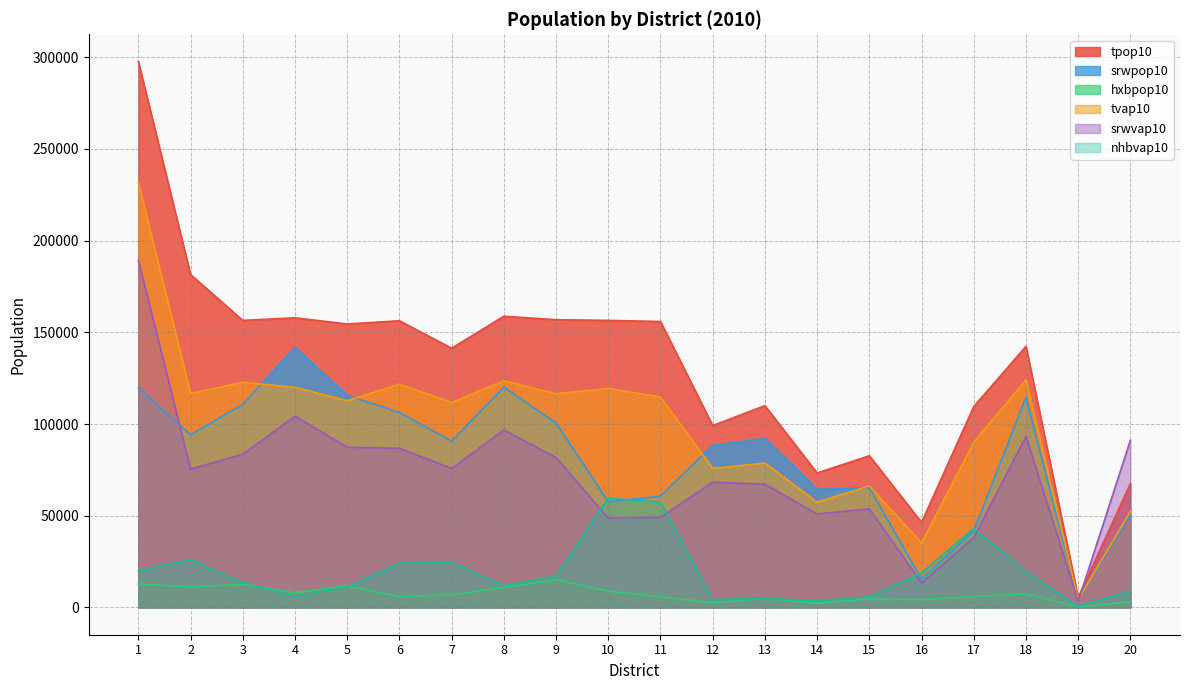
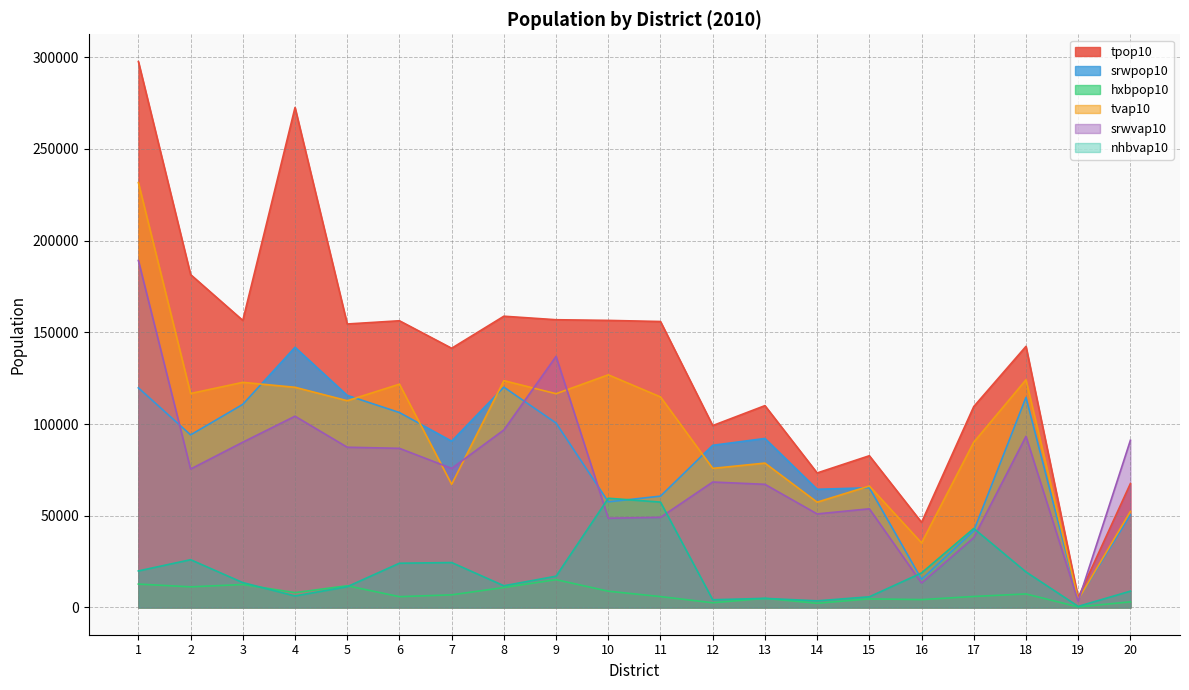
  {
    "tpop10": {
      "1": 298000,
      "2": 181000,
      "3": 156000,
-     "4": 158000,
+     "4": 273000,
      "5": 155000,
      "6": 156000,
      "7": 141000,
      "8": 159000,
      "9": 157000,
      "10": 157000,
      "11": 156000,
      "12": 99000,
      "13": 110000,
      "14": 73000,
      "15": 83000,
      "16": 46000,
      "17": 110000,
      "18": 142000,
      "20": 68000
    },
    "srwpop10": {
      "1": 120000,
      "2": 94000,
      "3": 111000,
      "4": 142000,
      "5": 116000,
      "6": 106000,
      "7": 91000,
      "8": 120000,
      "9": 101000,
      "10": 58000,
      "11": 61000,
      "12": 88000,
      "13": 92000,
      "14": 64000,
      "16": 15000,
      "18": 115000,
      "20": 50000
    },
    "tvap10": {
      "1": 232000,
      "2": 117000,
      "3": 123000,
      "4": 120000,
      "5": 113000,
      "6": 122000,
-     "7": 112000,
+     "7": 67000,
      "8": 124000,
      "9": 117000,
-     "10": 119000,
+     "10": 127000,
      "11": 115000,
      "12": 76000,
      "13": 79000,
      "14": 57000,
      "16": 35000,
      "17": 90000,
      "18": 124000,
      "20": 52000
    },
    "srwvap10": {
      "1": 189000,
      "2": 75000,
-     "3": 84000,
+     "3": 90000,
      "4": 104000,
      "5": 87000,
      "6": 87000,
      "7": 76000,
      "8": 97000,
-     "9": 82000,
+     "9": 137000,
      "10": 49000,
      "11": 49000,
      "12": 68000,
      "13": 67000,
      "14": 51000,
      "15": 54000,
      "16": 13000,
      "17": 38000,
      "18": 93000,
      "20": 91000
    }
  }
